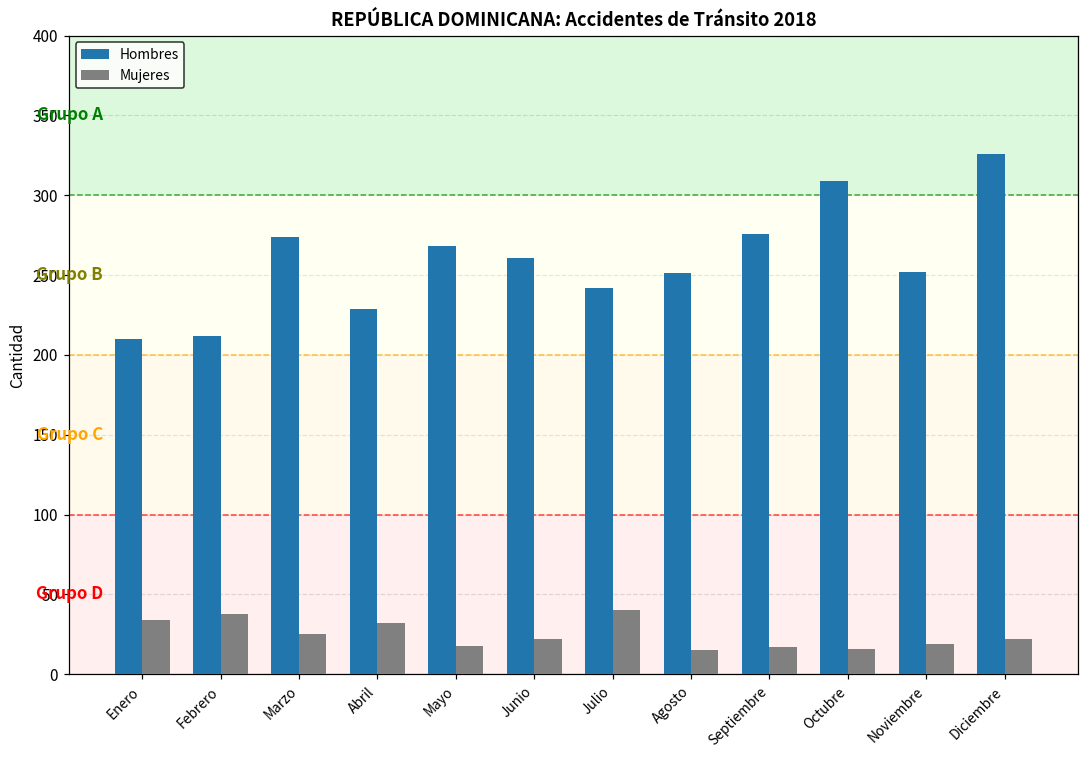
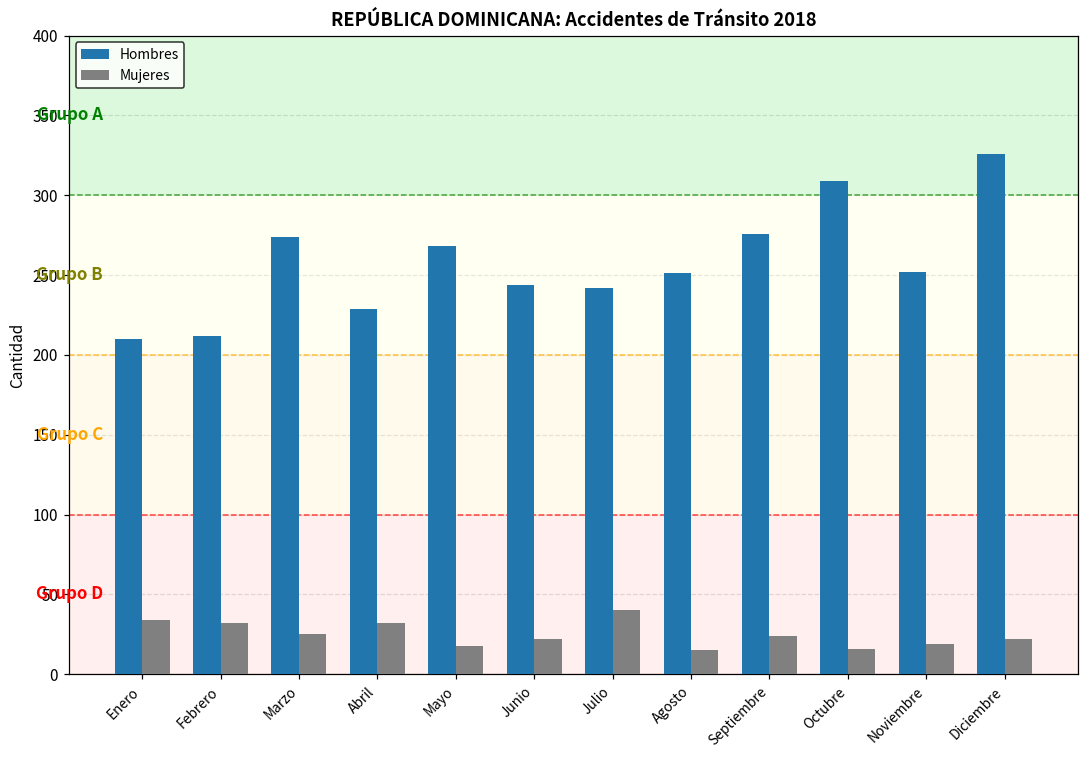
  {
    "Hombres": {
      "Enero": 210,
      "Febrero": 212,
      "Marzo": 274,
      "Abril": 229,
      "Mayo": 268,
-     "Junio": 261,
+     "Junio": 244,
      "Julio": 242,
      "Agosto": 251,
      "Septiembre": 276,
      "Octubre": 309,
      "Noviembre": 252,
      "Diciembre": 326
    },
    "Mujeres": {
      "Enero": 34,
-     "Febrero": 38,
+     "Febrero": 32,
      "Marzo": 25,
      "Abril": 32,
      "Mayo": 18,
      "Junio": 22,
      "Julio": 40,
      "Agosto": 15,
-     "Septiembre": 17,
+     "Septiembre": 24,
      "Octubre": 16,
      "Noviembre": 19,
      "Diciembre": 22
    }
  }
